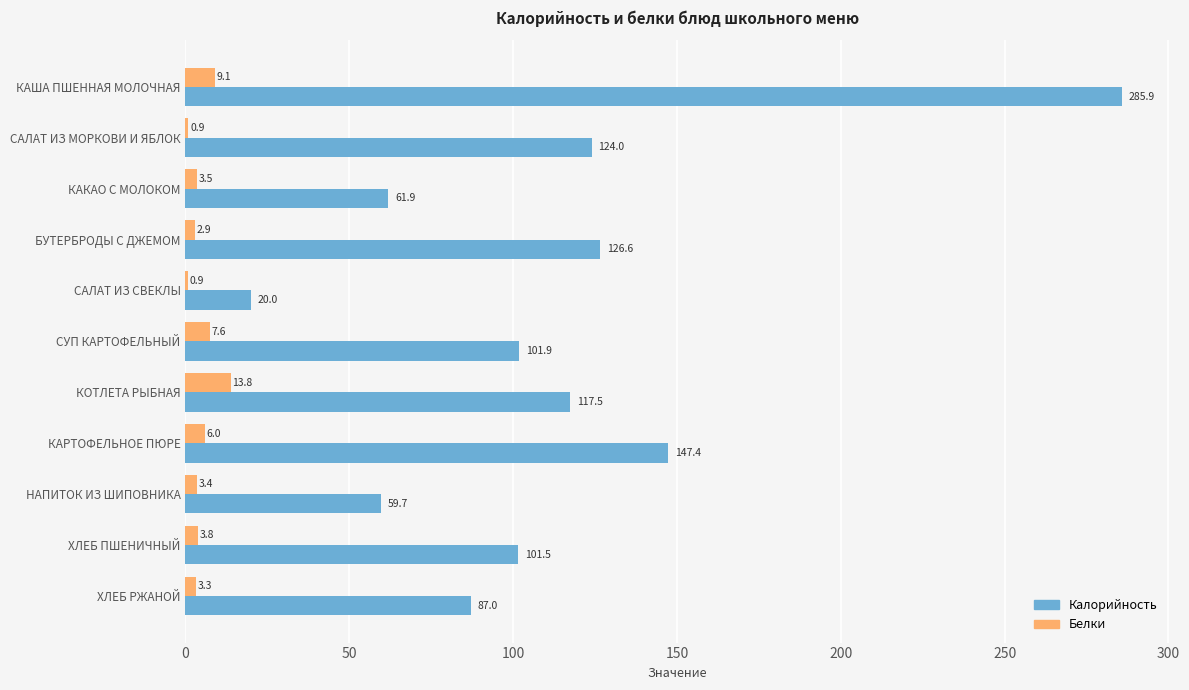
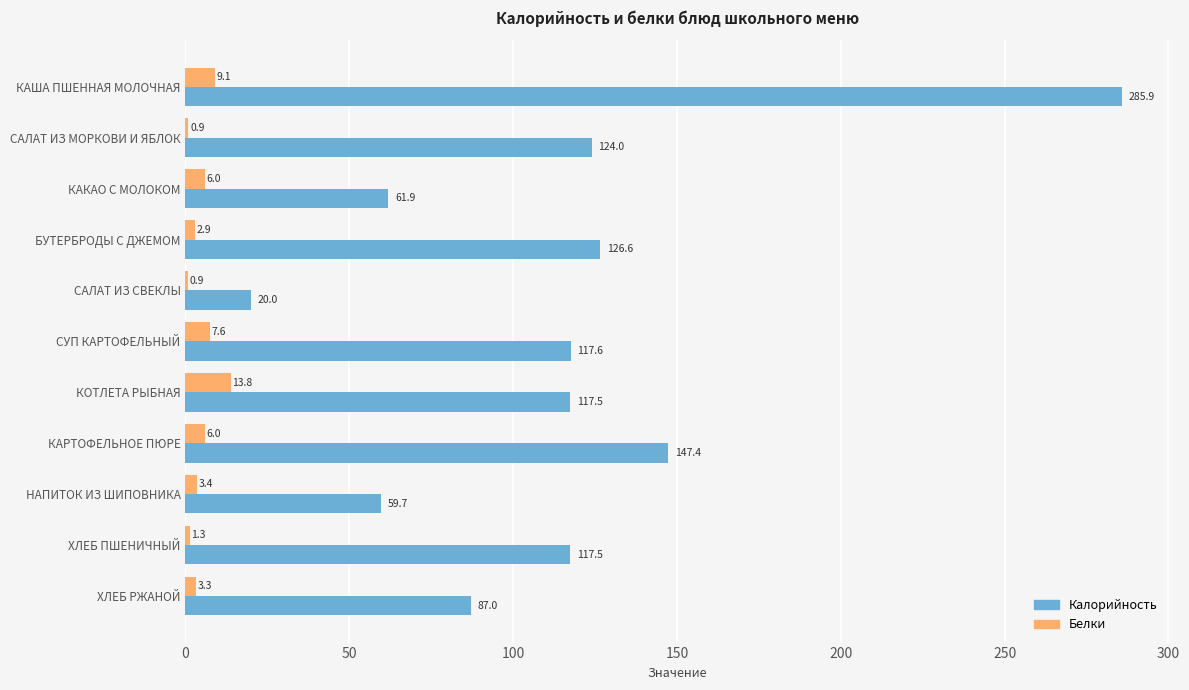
  {
    "Калорийность": {
      "КАША ПШЕННАЯ МОЛОЧНАЯ": 285.9,
      "САЛАТ ИЗ МОРКОВИ И ЯБЛОК": 124.0,
      "КАКАО С МОЛОКОМ": 61.9,
      "БУТЕРБРОДЫ С ДЖЕМОМ": 126.6,
      "САЛАТ ИЗ СВЕКЛЫ": 20.0,
-     "СУП КАРТОФЕЛЬНЫЙ": 101.9,
+     "СУП КАРТОФЕЛЬНЫЙ": 117.6,
      "КОТЛЕТА РЫБНАЯ": 117.5,
      "КАРТОФЕЛЬНОЕ ПЮРЕ": 147.4,
      "НАПИТОК ИЗ ШИПОВНИКА": 59.7,
-     "ХЛЕБ ПШЕНИЧНЫЙ": 101.5,
+     "ХЛЕБ ПШЕНИЧНЫЙ": 117.5,
      "ХЛЕБ РЖАНОЙ": 87.0
    },
    "Белки": {
      "КАША ПШЕННАЯ МОЛОЧНАЯ": 9.1,
      "САЛАТ ИЗ МОРКОВИ И ЯБЛОК": 0.9,
-     "КАКАО С МОЛОКОМ": 3.5,
+     "КАКАО С МОЛОКОМ": 6.0,
      "БУТЕРБРОДЫ С ДЖЕМОМ": 2.9,
      "САЛАТ ИЗ СВЕКЛЫ": 0.9,
      "СУП КАРТОФЕЛЬНЫЙ": 7.6,
      "КОТЛЕТА РЫБНАЯ": 13.8,
      "КАРТОФЕЛЬНОЕ ПЮРЕ": 6.0,
      "НАПИТОК ИЗ ШИПОВНИКА": 3.4,
-     "ХЛЕБ ПШЕНИЧНЫЙ": 3.8,
+     "ХЛЕБ ПШЕНИЧНЫЙ": 1.3,
      "ХЛЕБ РЖАНОЙ": 3.3
    }
  }
